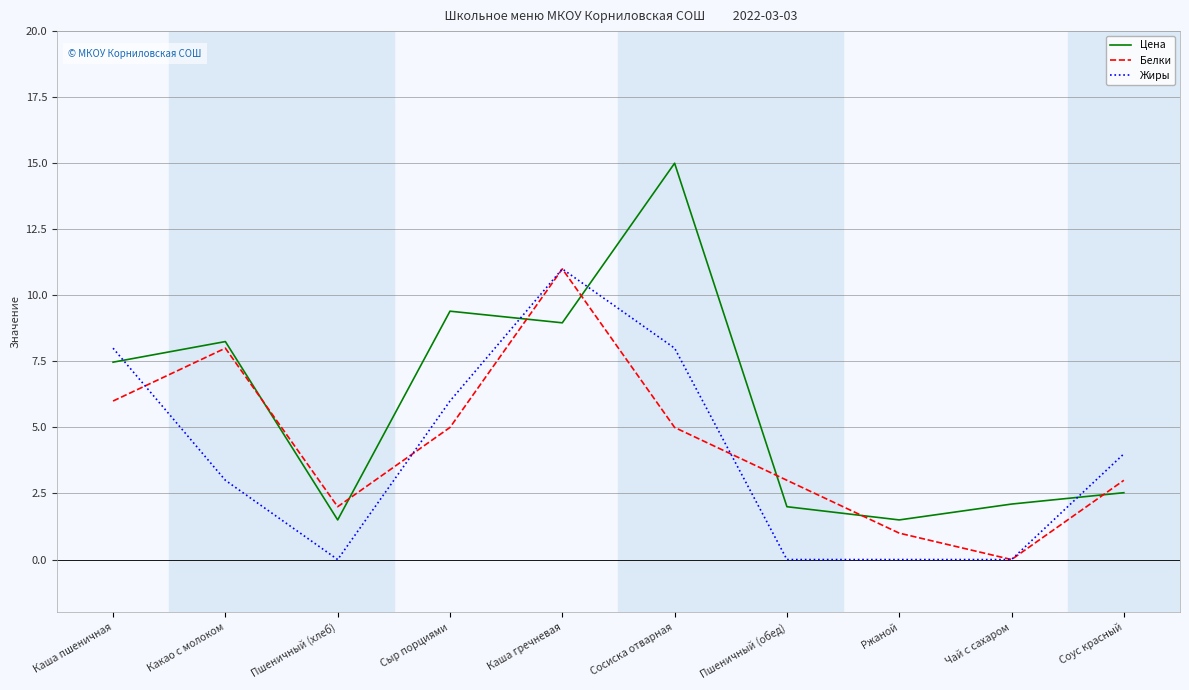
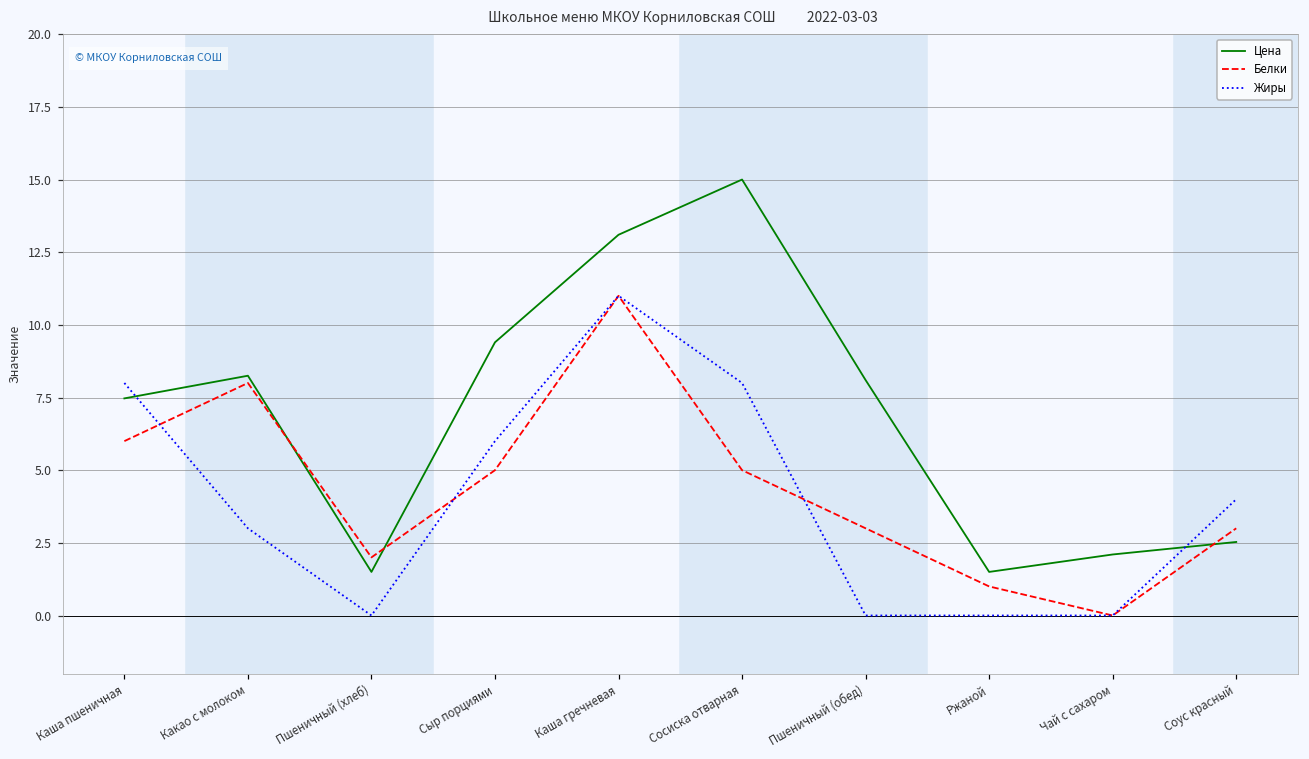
  {
    "Цена": {
      "Каша пшеничная": 7.5,
      "Какао с молоком": 8.3,
      "Пшеничный (хлеб)": 1.5,
      "Сыр порциями": 9.4,
-     "Каша гречневая": 9.0,
+     "Каша гречневая": 13.1,
      "Сосиска отварная": 15.0,
-     "Пшеничный (обед)": 2.0,
+     "Пшеничный (обед)": 8.1,
      "Ржаной": 1.5,
      "Чай с сахаром": 2.1,
      "Соус красный": 2.5
    },
    "Белки": {
      "Каша пшеничная": 6.0,
      "Какао с молоком": 8.0,
      "Пшеничный (хлеб)": 2.0,
      "Сыр порциями": 5.0,
      "Сосиска отварная": 5.0,
      "Пшеничный (обед)": 3.0,
      "Ржаной": 1.0,
      "Соус красный": 3.0
    },
    "Жиры": {
      "Каша пшеничная": 8.0,
      "Какао с молоком": 3.0,
      "Пшеничный (хлеб)": 0.0,
      "Сыр порциями": 6.0,
      "Сосиска отварная": 8.0,
      "Пшеничный (обед)": 0.0,
      "Ржаной": 0.0,
      "Соус красный": 4.0
    }
  }
